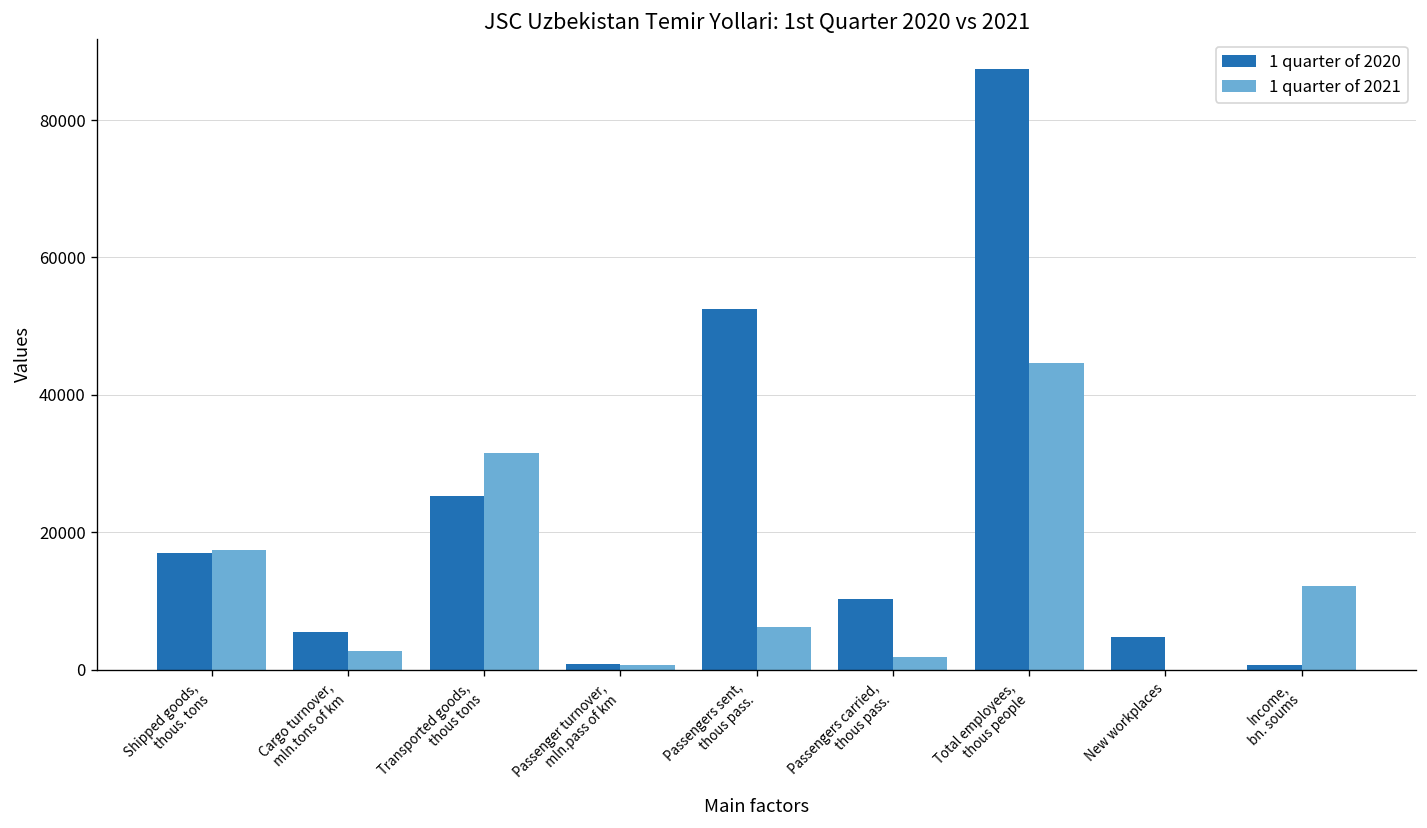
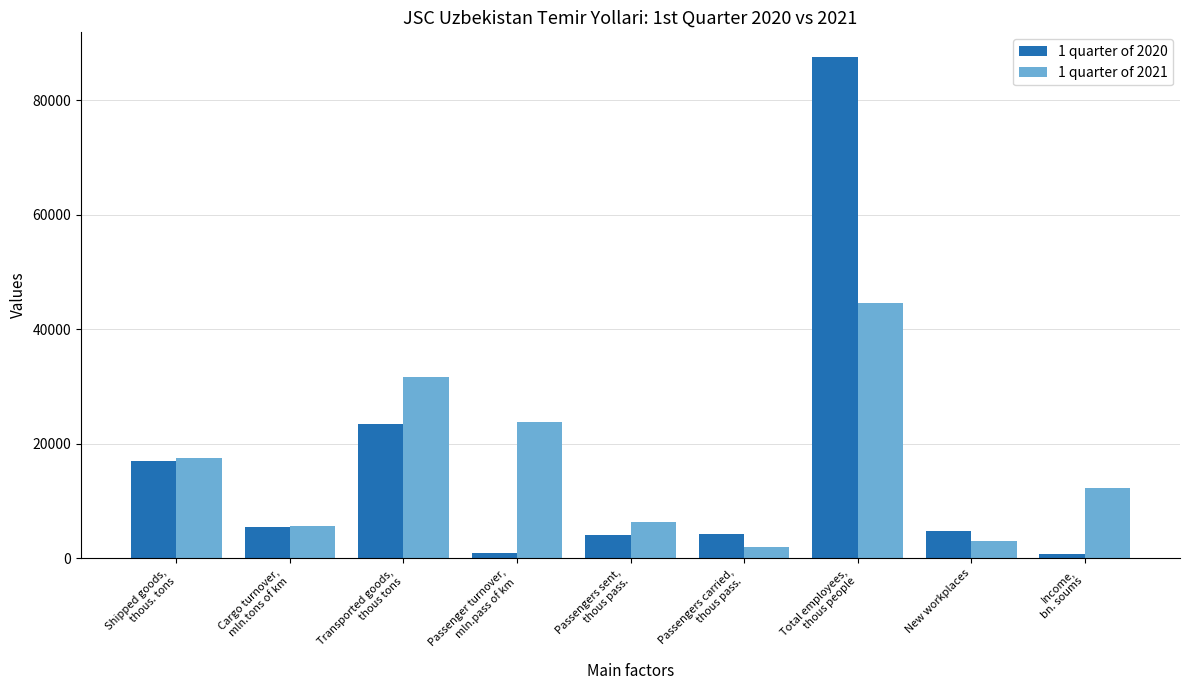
  {
    "1 quarter of 2020": {
      "Shipped goods, thous. tons": 17000,
      "Cargo turnover, mln.tons of km": 5000,
-     "Transported goods, thous tons": 25000,
+     "Transported goods, thous tons": 23000,
      "Passenger turnover, mln.pass of km": 1000,
-     "Passengers sent, thous pass.": 53000,
-     "Passengers carried, thous pass.": 10000,
+     "Passengers sent, thous pass.": 4000,
+     "Passengers carried, thous pass.": 4000,
      "Total employees, thous people": 87000,
      "New workplaces": 5000,
      "Income, bn. soums": 1000
    },
    "1 quarter of 2021": {
      "Shipped goods, thous. tons": 17000,
-     "Cargo turnover, mln.tons of km": 3000,
+     "Cargo turnover, mln.tons of km": 6000,
      "Transported goods, thous tons": 32000,
-     "Passenger turnover, mln.pass of km": 1000,
+     "Passenger turnover, mln.pass of km": 24000,
      "Passengers sent, thous pass.": 6000,
      "Passengers carried, thous pass.": 2000,
      "Total employees, thous people": 45000,
-     "New workplaces": 0,
+     "New workplaces": 3000,
      "Income, bn. soums": 12000
    }
  }
